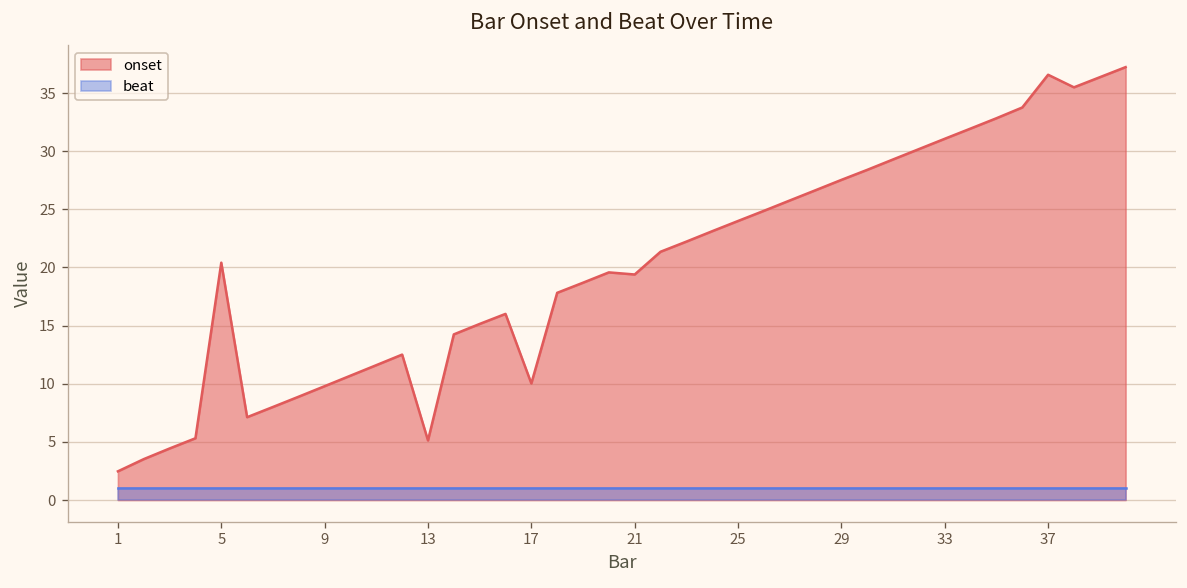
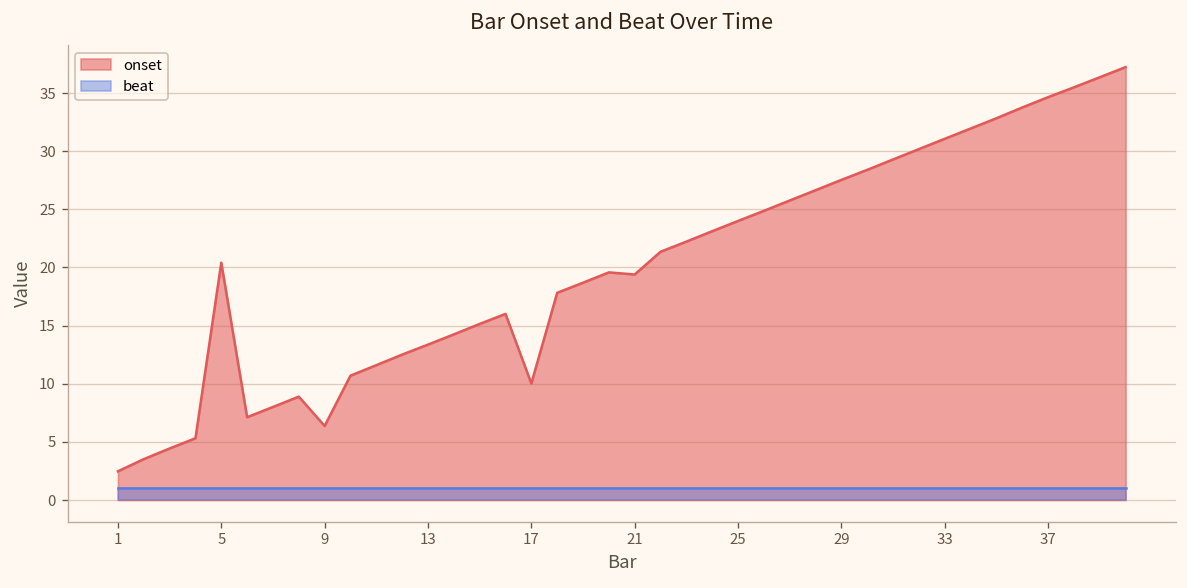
  {
    "onset": {
      "1": 2,
      "5": 20,
-     "9": 10,
-     "13": 5,
+     "9": 6,
+     "13": 13,
      "17": 10,
      "21": 19,
      "25": 24,
      "29": 28,
      "33": 31,
-     "37": 37
+     "37": 35
    },
    "beat": {
      "1": 1,
      "5": 1,
      "9": 1,
      "13": 1,
      "17": 1,
      "21": 1,
      "25": 1,
      "29": 1,
      "33": 1,
      "37": 1
    }
  }
